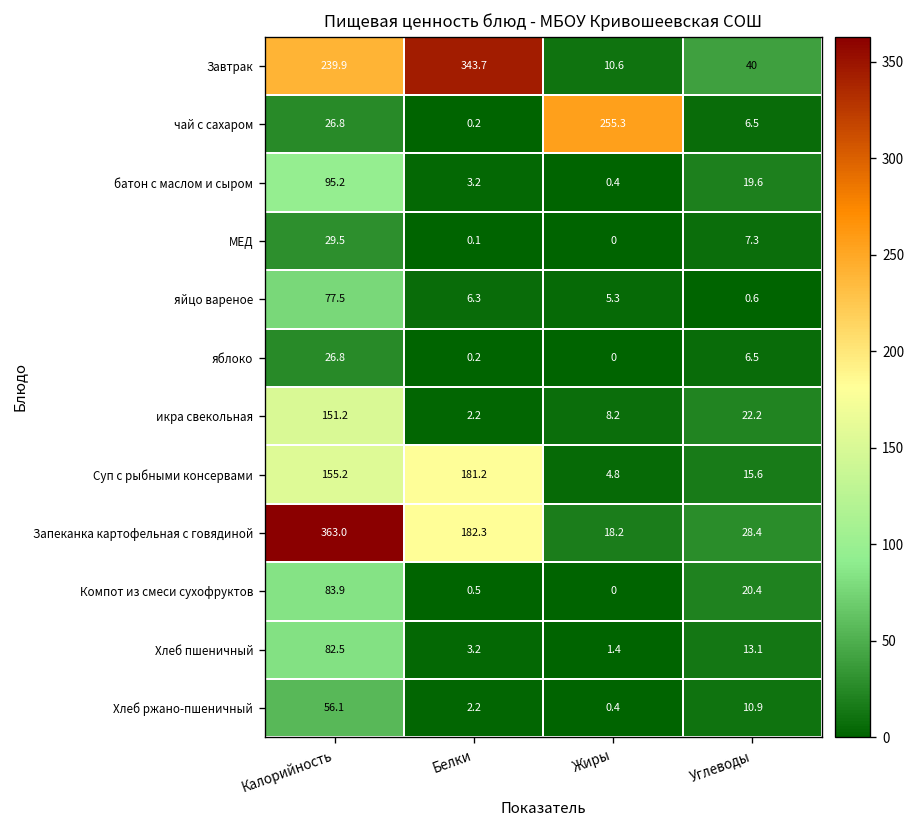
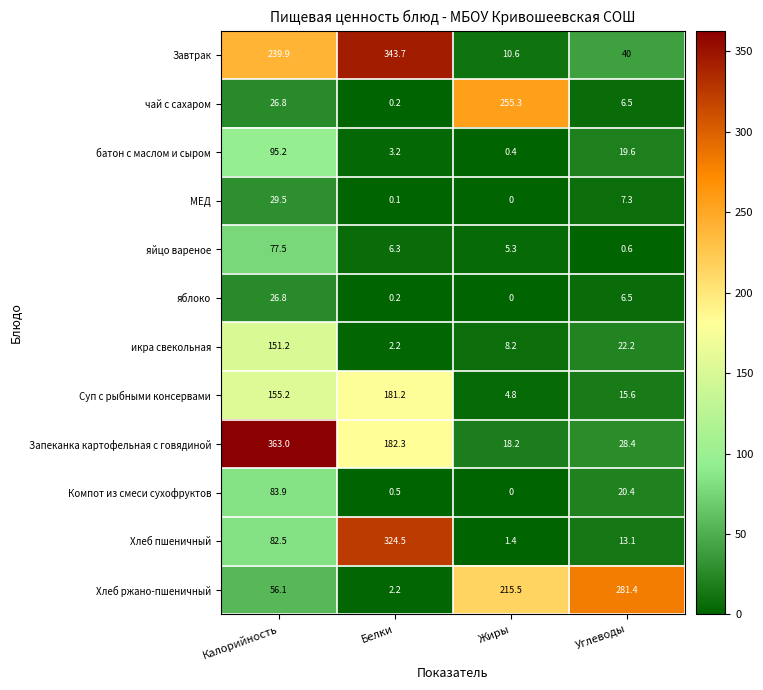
  {
    "Завтрак": {
      "Калорийность": 239.9,
      "Белки": 343.7,
      "Жиры": 10.6,
      "Углеводы": 40
    },
    "чай с сахаром": {
      "Калорийность": 26.8,
      "Белки": 0.2,
      "Жиры": 255.3,
      "Углеводы": 6.5
    },
    "батон с маслом и сыром": {
      "Калорийность": 95.2,
      "Белки": 3.2,
      "Жиры": 0.4,
      "Углеводы": 19.6
    },
    "МЕД": {
      "Калорийность": 29.5,
      "Белки": 0.1,
      "Жиры": 0,
      "Углеводы": 7.3
    },
    "яйцо вареное": {
      "Калорийность": 77.5,
      "Белки": 6.3,
      "Жиры": 5.3,
      "Углеводы": 0.6
    },
    "яблоко": {
      "Калорийность": 26.8,
      "Белки": 0.2,
      "Жиры": 0,
      "Углеводы": 6.5
    },
    "икра свекольная": {
      "Калорийность": 151.2,
      "Белки": 2.2,
      "Жиры": 8.2,
      "Углеводы": 22.2
    },
    "Суп с рыбными консервами": {
      "Калорийность": 155.2,
      "Белки": 181.2,
      "Жиры": 4.8,
      "Углеводы": 15.6
    },
    "Запеканка картофельная с говядиной": {
      "Калорийность": 363.0,
      "Белки": 182.3,
      "Жиры": 18.2,
      "Углеводы": 28.4
    },
    "Компот из смеси сухофруктов": {
      "Калорийность": 83.9,
      "Белки": 0.5,
      "Жиры": 0,
      "Углеводы": 20.4
    },
    "Хлеб пшеничный": {
      "Калорийность": 82.5,
-     "Белки": 3.2,
+     "Белки": 324.5,
      "Жиры": 1.4,
      "Углеводы": 13.1
    },
    "Хлеб ржано-пшеничный": {
      "Калорийность": 56.1,
      "Белки": 2.2,
-     "Жиры": 0.4,
-     "Углеводы": 10.9
+     "Жиры": 215.5,
+     "Углеводы": 281.4
    }
  }
